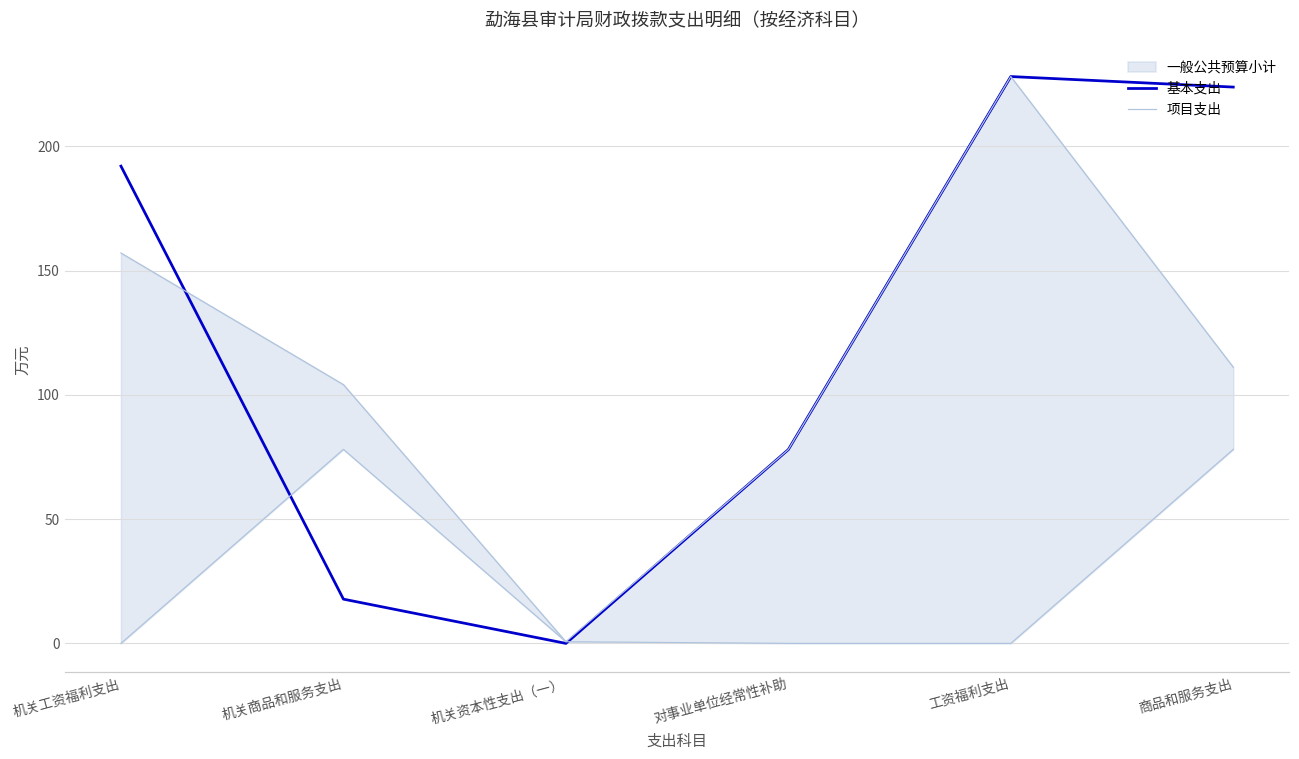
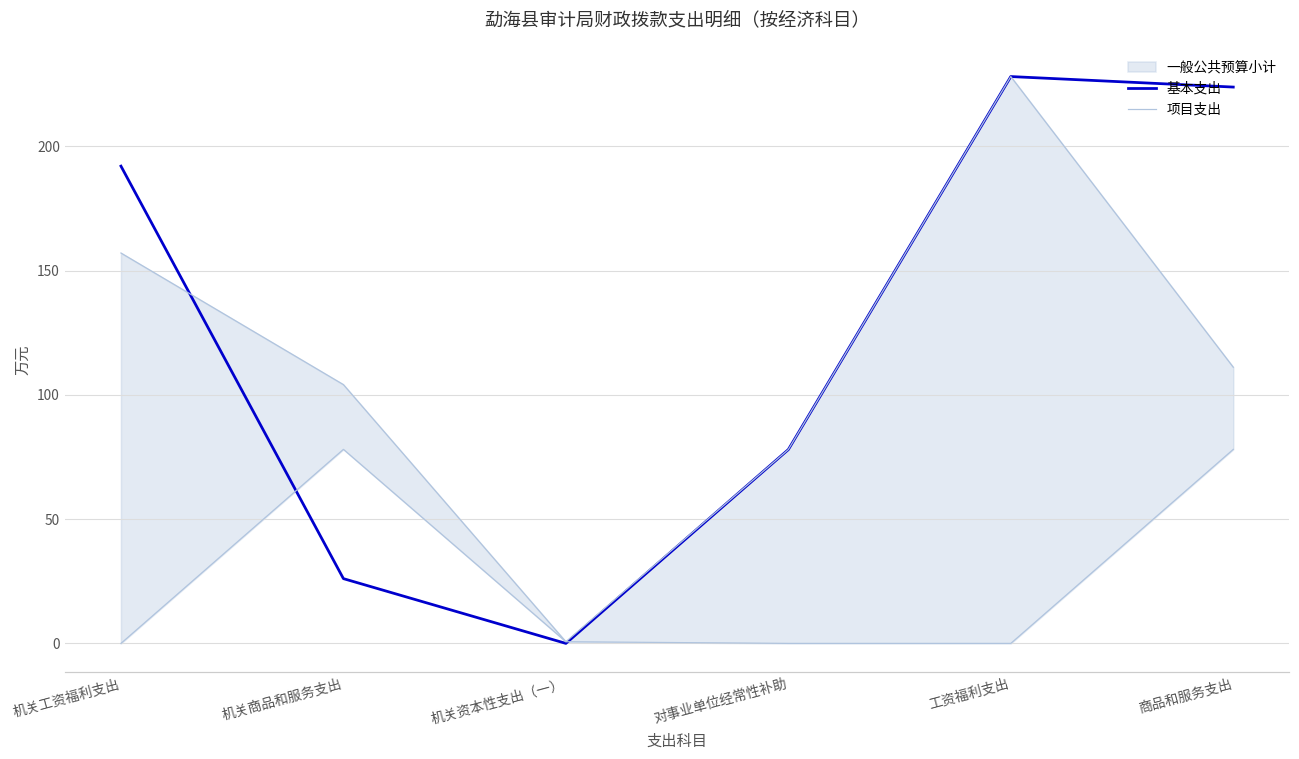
  {
    "基本支出": {
      "机关工资福利支出": 192,
-     "机关商品和服务支出": 18,
+     "机关商品和服务支出": 26,
      "商品和服务支出": 224
    }
  }
